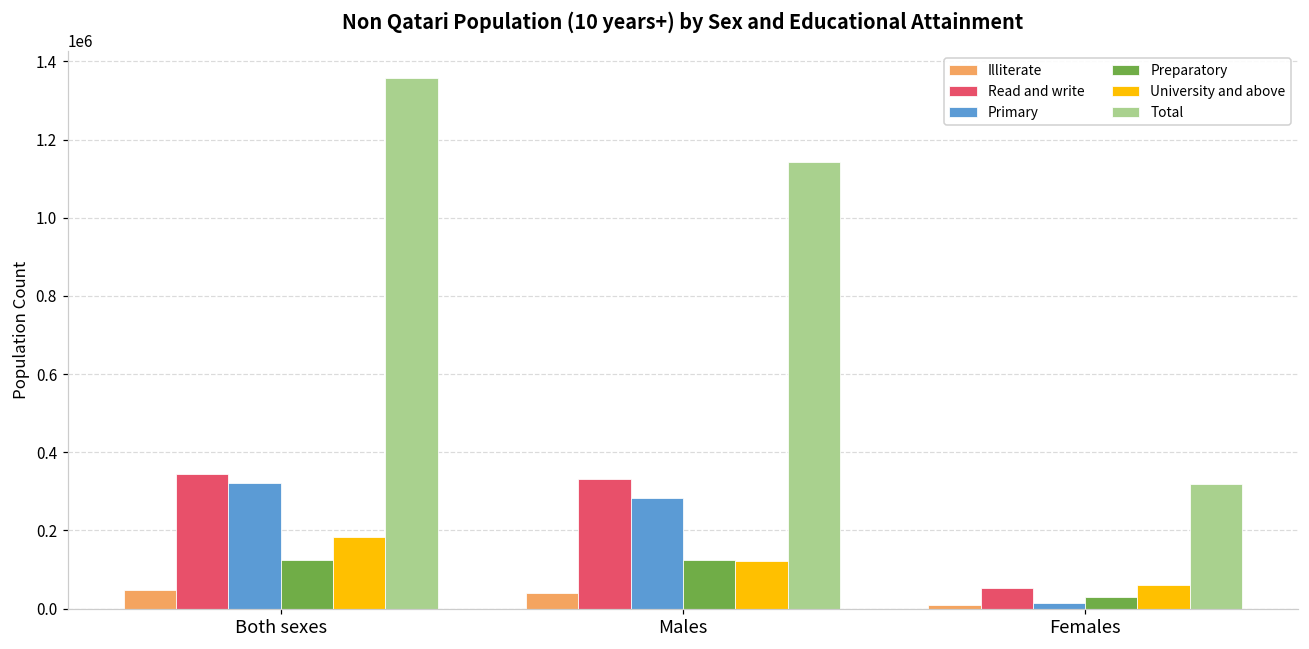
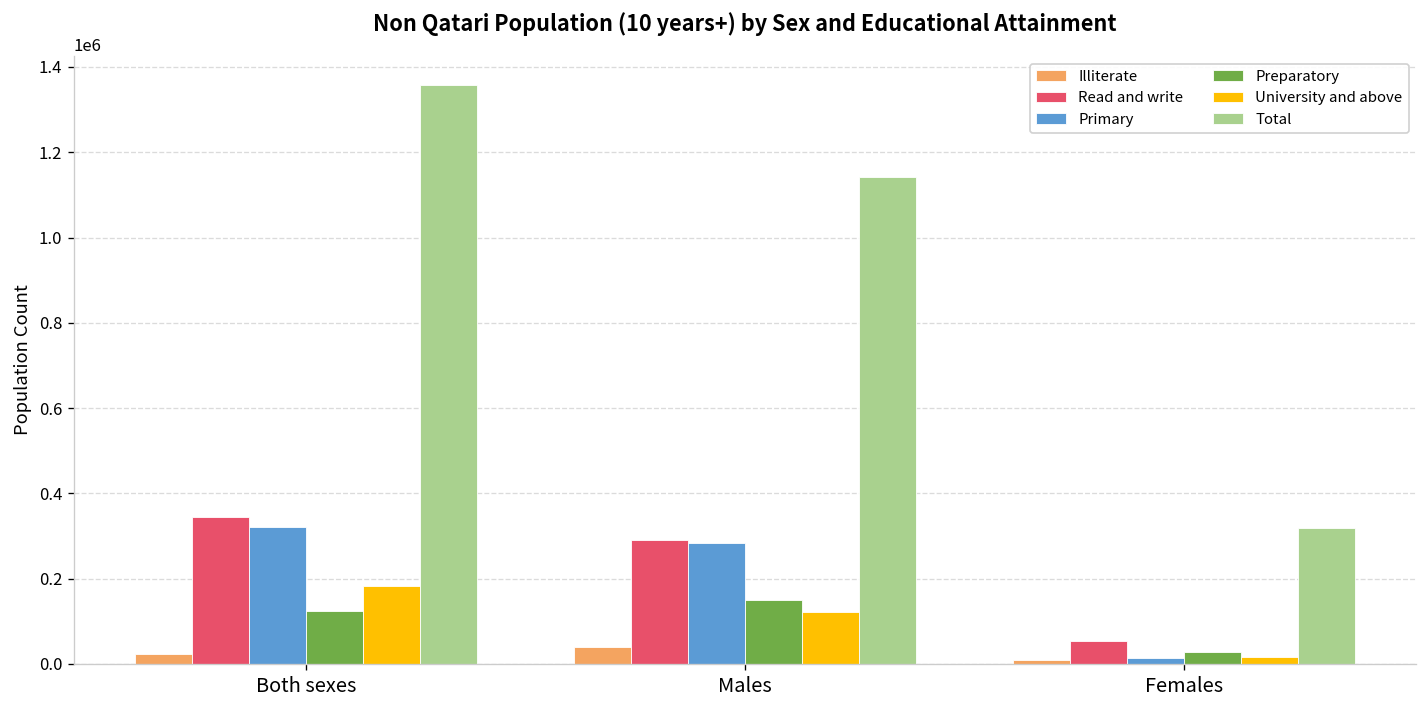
  {
    "Illiterate": {
-     "Both sexes": 50000,
+     "Both sexes": 20000,
      "Males": 40000,
      "Females": 10000
    },
    "Read and write": {
      "Both sexes": 340000,
-     "Males": 330000,
+     "Males": 290000,
      "Females": 50000
    },
    "Primary": {
      "Both sexes": 320000,
      "Males": 280000,
      "Females": 10000
    },
    "Preparatory": {
      "Both sexes": 120000,
-     "Males": 120000,
+     "Males": 150000,
      "Females": 30000
    },
    "University and above": {
      "Both sexes": 180000,
      "Males": 120000,
-     "Females": 60000
+     "Females": 20000
    },
    "Total": {
      "Both sexes": 1360000,
      "Males": 1140000,
      "Females": 320000
    }
  }
